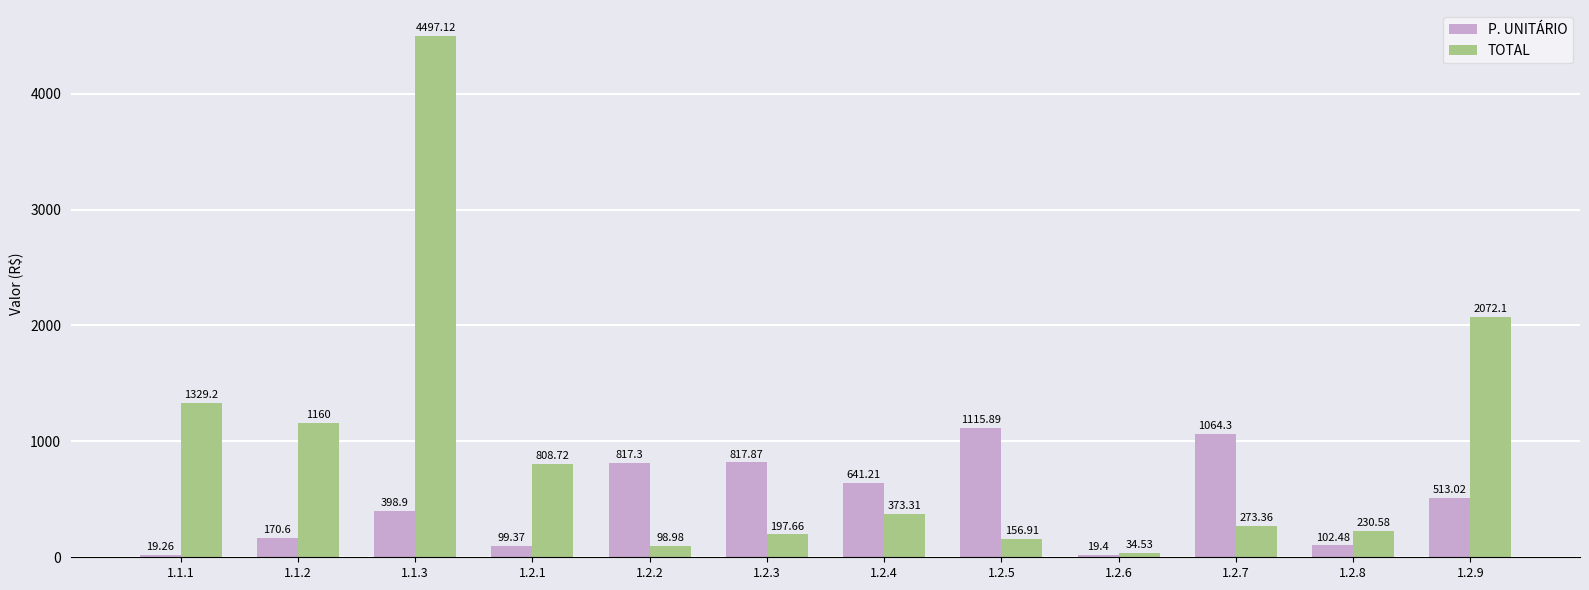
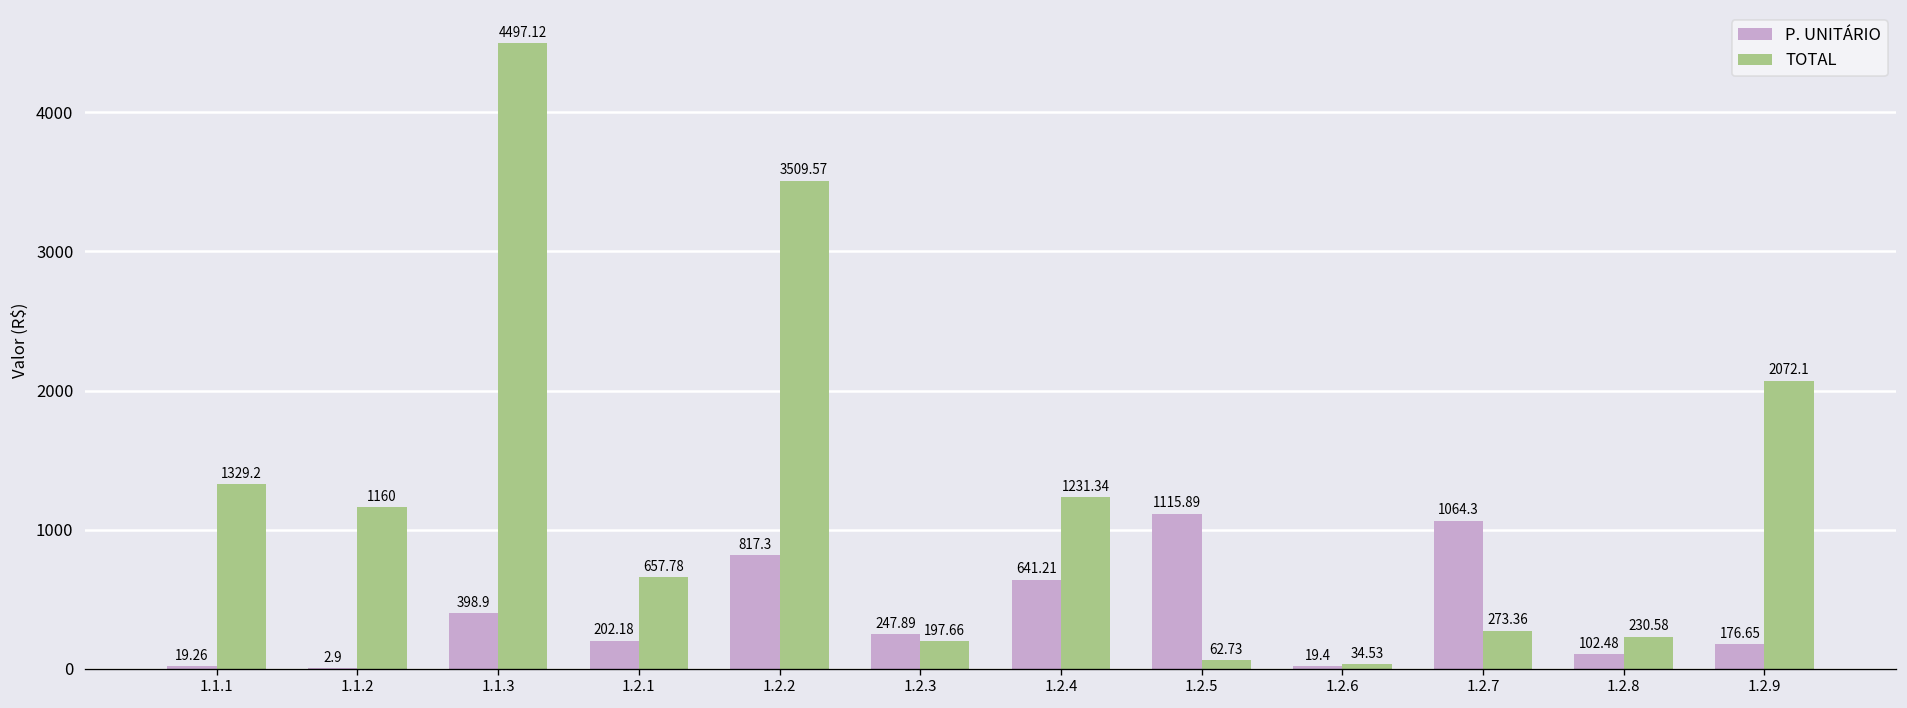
  {
    "P. UNITÁRIO": {
      "1.1.1": 19.26,
-     "1.1.2": 170.6,
+     "1.1.2": 2.9,
      "1.1.3": 398.9,
-     "1.2.1": 99.37,
+     "1.2.1": 202.18,
      "1.2.2": 817.3,
-     "1.2.3": 817.87,
+     "1.2.3": 247.89,
      "1.2.4": 641.21,
      "1.2.5": 1115.89,
      "1.2.6": 19.4,
      "1.2.7": 1064.3,
      "1.2.8": 102.48,
-     "1.2.9": 513.02
+     "1.2.9": 176.65
    },
    "TOTAL": {
      "1.1.1": 1329.2,
      "1.1.2": 1160,
      "1.1.3": 4497.12,
-     "1.2.1": 808.72,
-     "1.2.2": 98.98,
+     "1.2.1": 657.78,
+     "1.2.2": 3509.57,
      "1.2.3": 197.66,
-     "1.2.4": 373.31,
-     "1.2.5": 156.91,
+     "1.2.4": 1231.34,
+     "1.2.5": 62.73,
      "1.2.6": 34.53,
      "1.2.7": 273.36,
      "1.2.8": 230.58,
      "1.2.9": 2072.1
    }
  }
